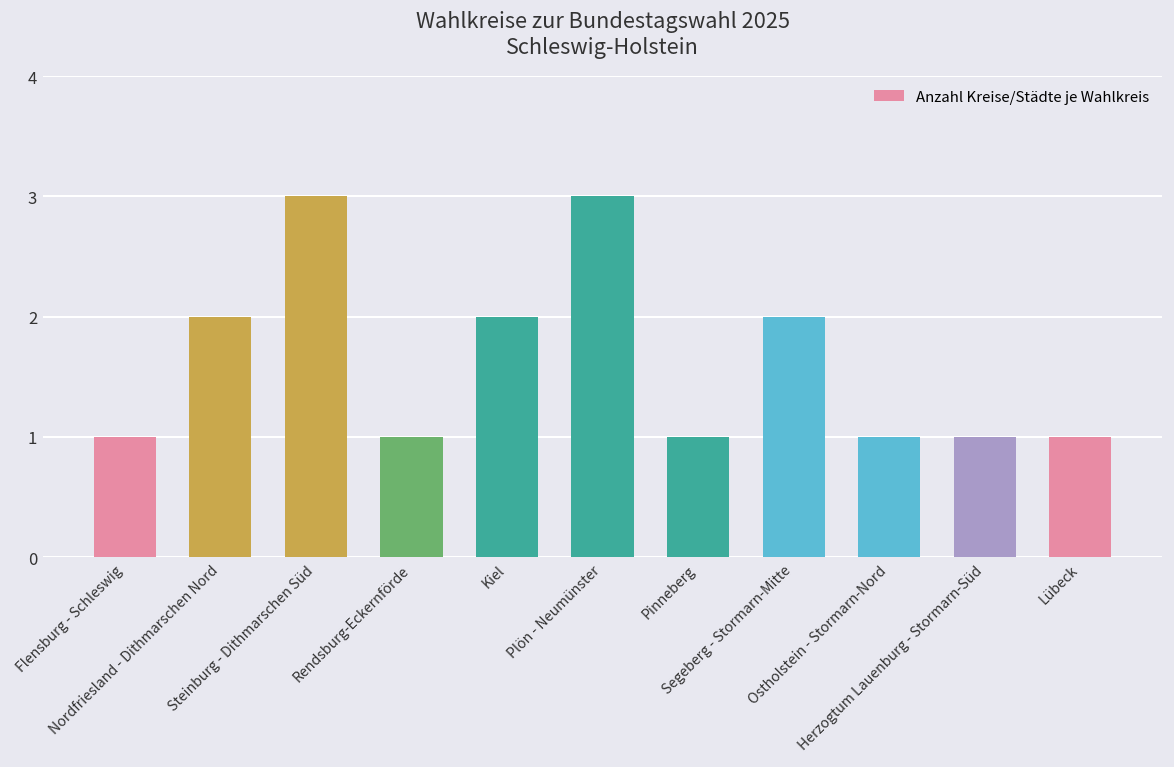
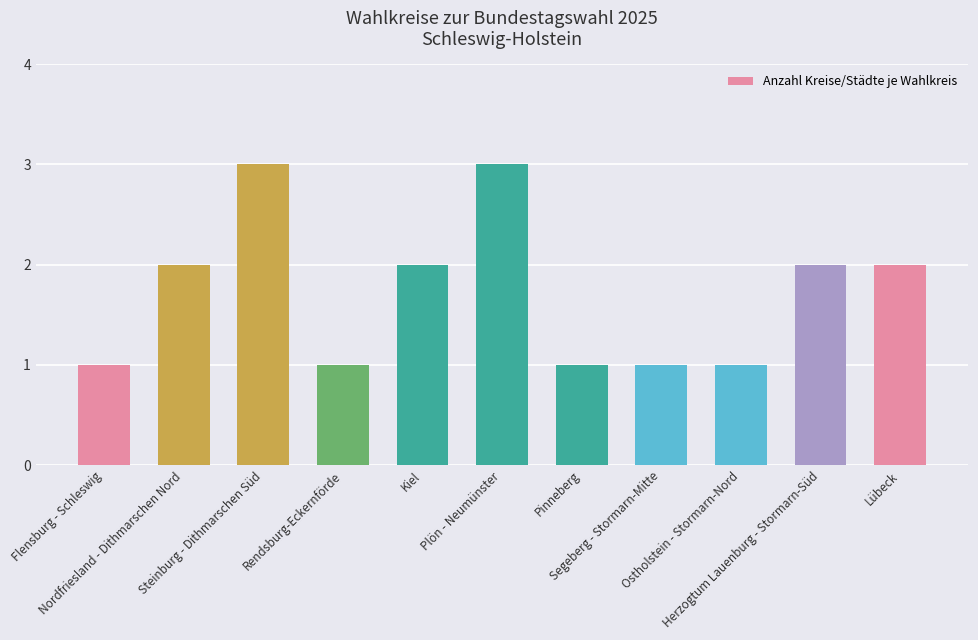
  {
    "Flensburg - Schleswig": 1,
    "Nordfriesland - Dithmarschen Nord": 2,
    "Steinburg - Dithmarschen Süd": 3,
    "Rendsburg-Eckernförde": 1,
    "Kiel": 2,
    "Plön - Neumünster": 3,
    "Pinneberg": 1,
-   "Segeberg - Stormarn-Mitte": 2,
+   "Segeberg - Stormarn-Mitte": 1,
    "Ostholstein - Stormarn-Nord": 1,
-   "Herzogtum Lauenburg - Stormarn-Süd": 1,
-   "Lübeck": 1
+   "Herzogtum Lauenburg - Stormarn-Süd": 2,
+   "Lübeck": 2
  }
